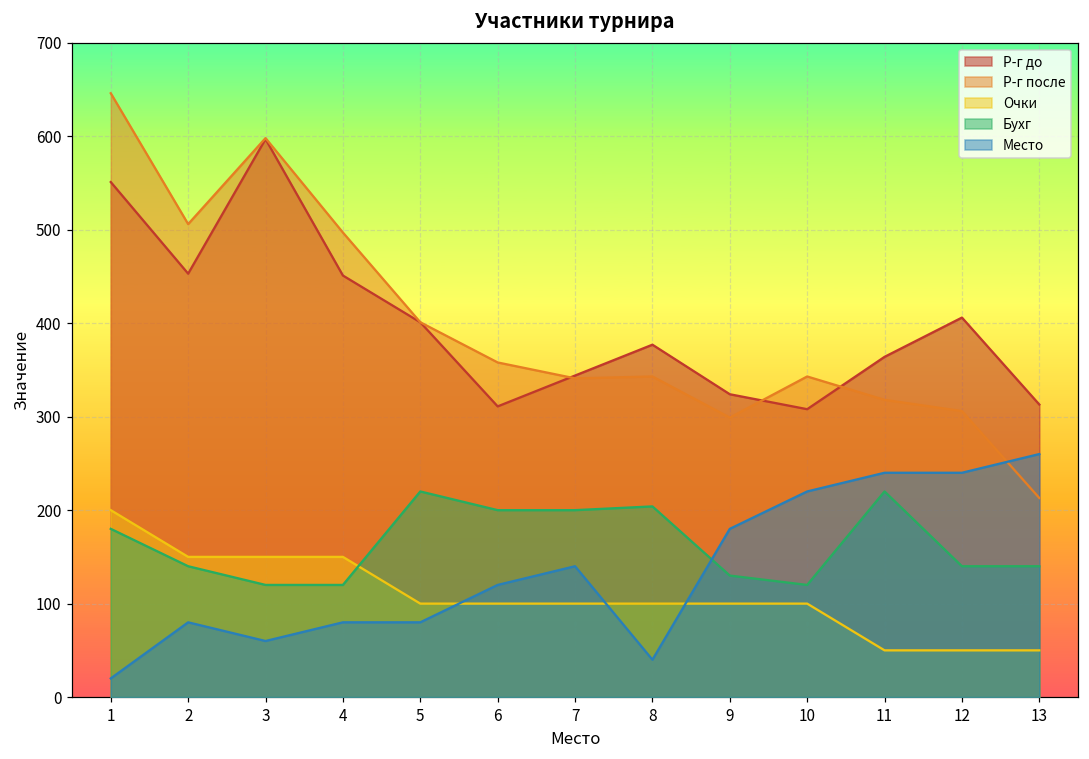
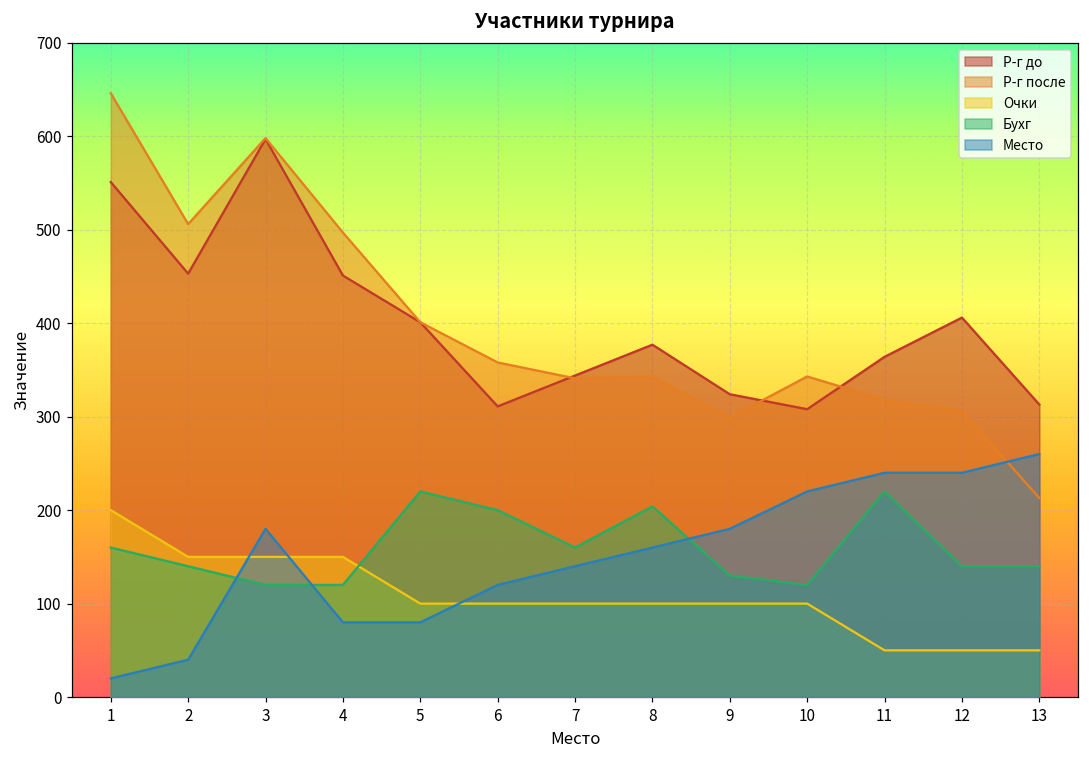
  {
    "Бухг": {
-     "1": 180,
+     "1": 160,
      "2": 140,
      "3": 120,
      "4": 120,
      "5": 220,
      "6": 200,
-     "7": 200,
+     "7": 160,
      "8": 200,
      "9": 130,
      "10": 120,
      "11": 220,
      "12": 140,
      "13": 140
    },
    "Место": {
      "1": 20,
-     "2": 80,
-     "3": 60,
+     "2": 40,
+     "3": 180,
      "4": 80,
      "5": 80,
      "6": 120,
      "7": 140,
-     "8": 40,
+     "8": 160,
      "9": 180,
      "10": 220,
      "11": 240,
      "12": 240,
      "13": 260
    }
  }
